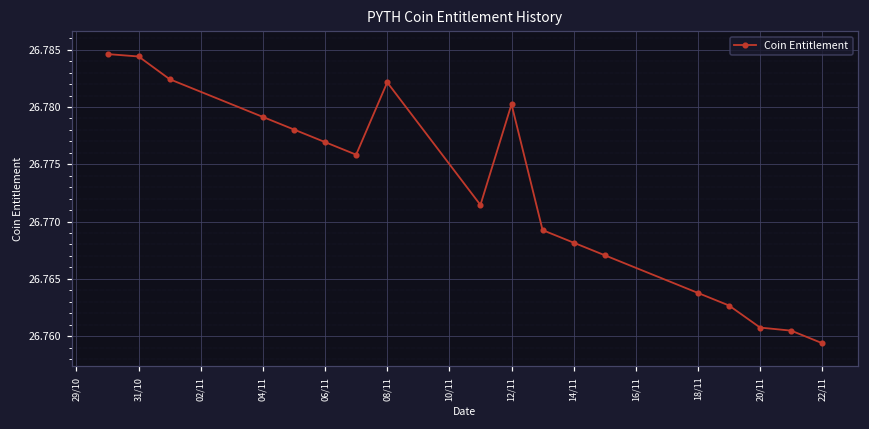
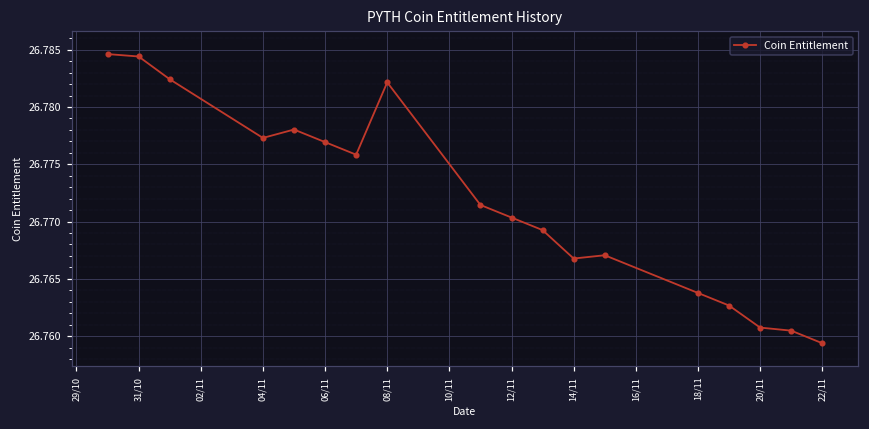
  {
    "31/10": 26.7844,
-   "04/11": 26.7791,
+   "04/11": 26.7773,
    "06/11": 26.7769,
    "08/11": 26.7821,
-   "12/11": 26.7802,
-   "14/11": 26.7682,
+   "12/11": 26.7703,
+   "14/11": 26.7668,
    "18/11": 26.7638,
    "20/11": 26.7607,
    "22/11": 26.7594
  }
